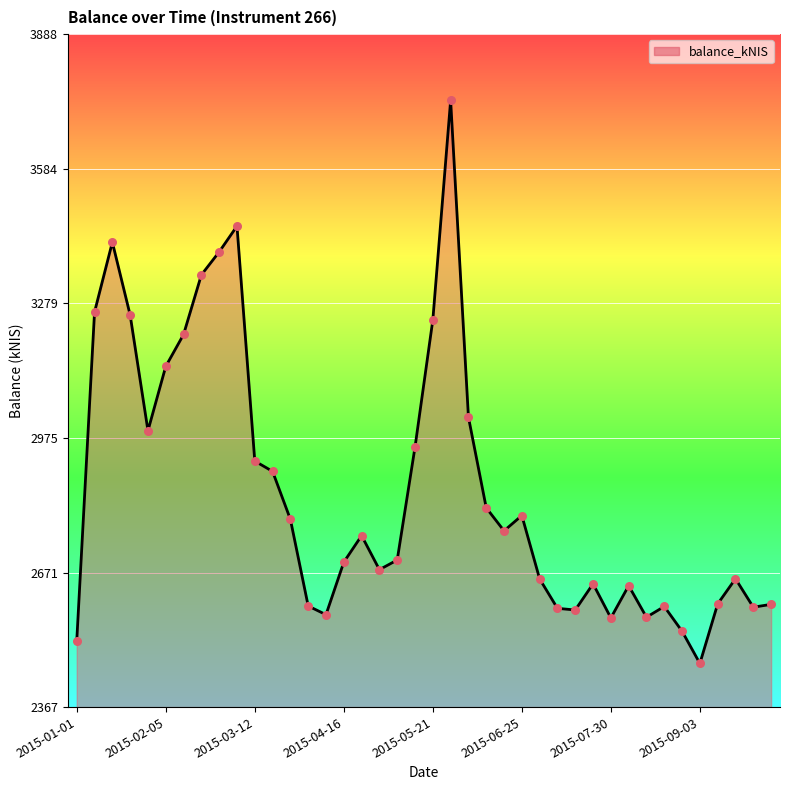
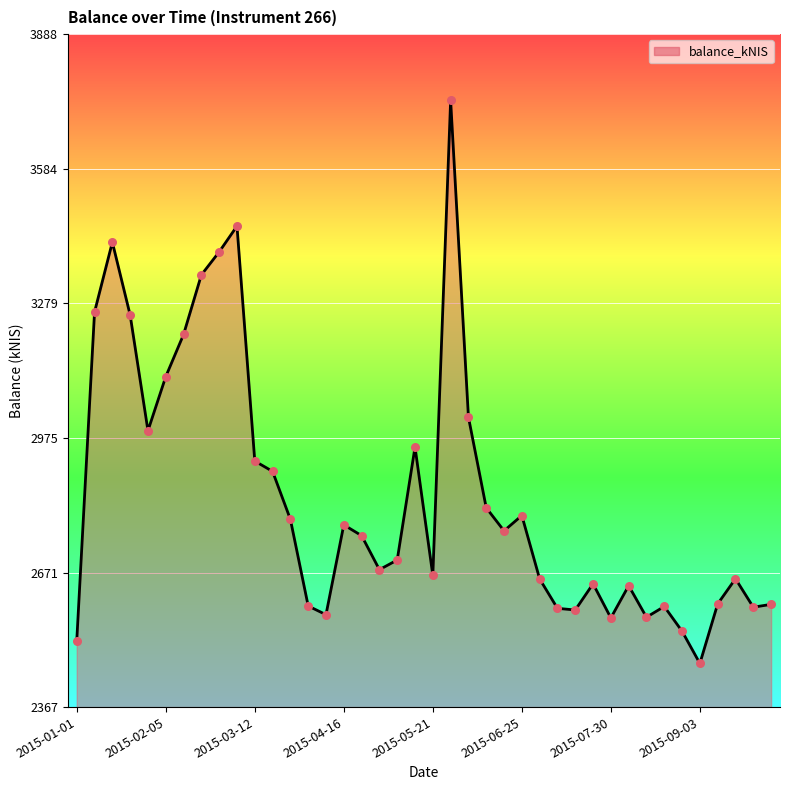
  {
    "2015-01-01": 2520,
-   "2015-02-05": 3140,
+   "2015-02-05": 3110,
    "2015-03-12": 2920,
-   "2015-04-16": 2700,
-   "2015-05-21": 3240,
+   "2015-04-16": 2780,
+   "2015-05-21": 2670,
    "2015-06-25": 2800,
    "2015-07-30": 2570,
    "2015-09-03": 2470
  }
